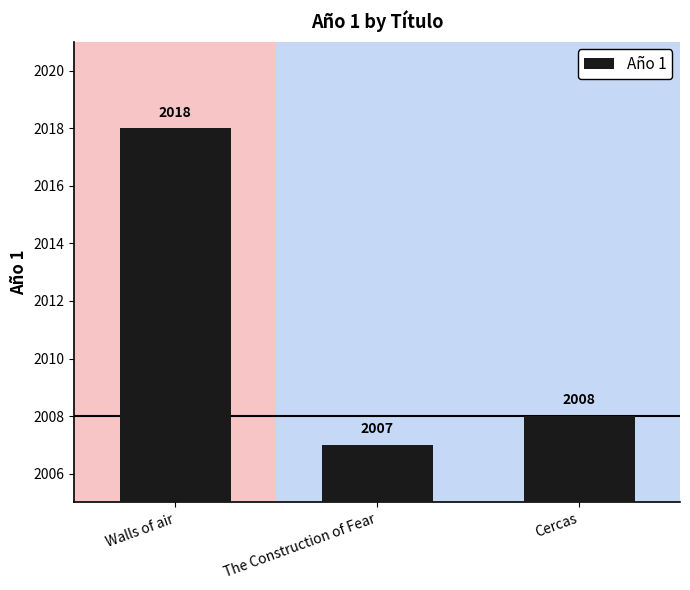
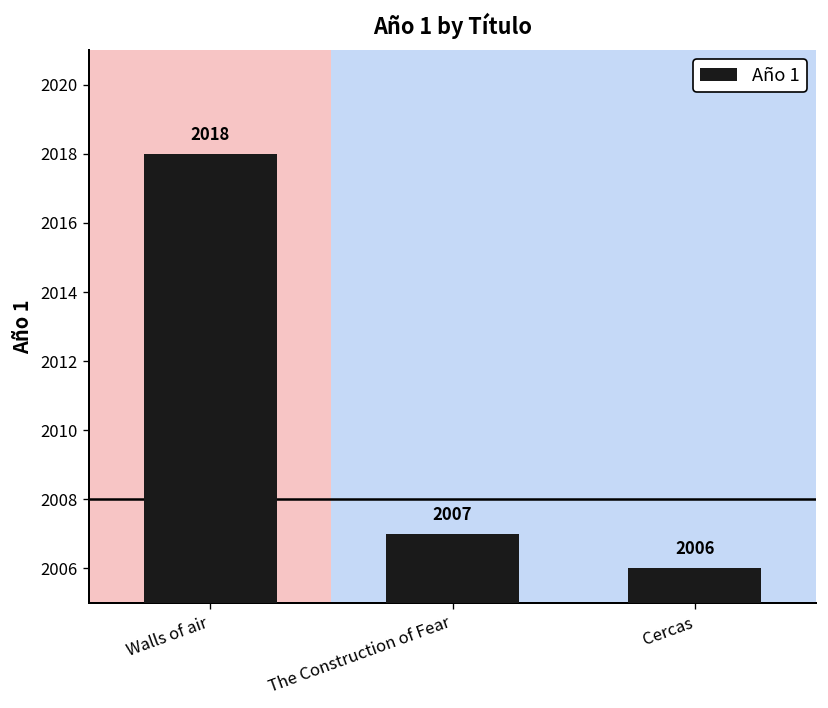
  {
    "Walls of air": 2018,
    "The Construction of Fear": 2007,
-   "Cercas": 2008
+   "Cercas": 2006
  }
